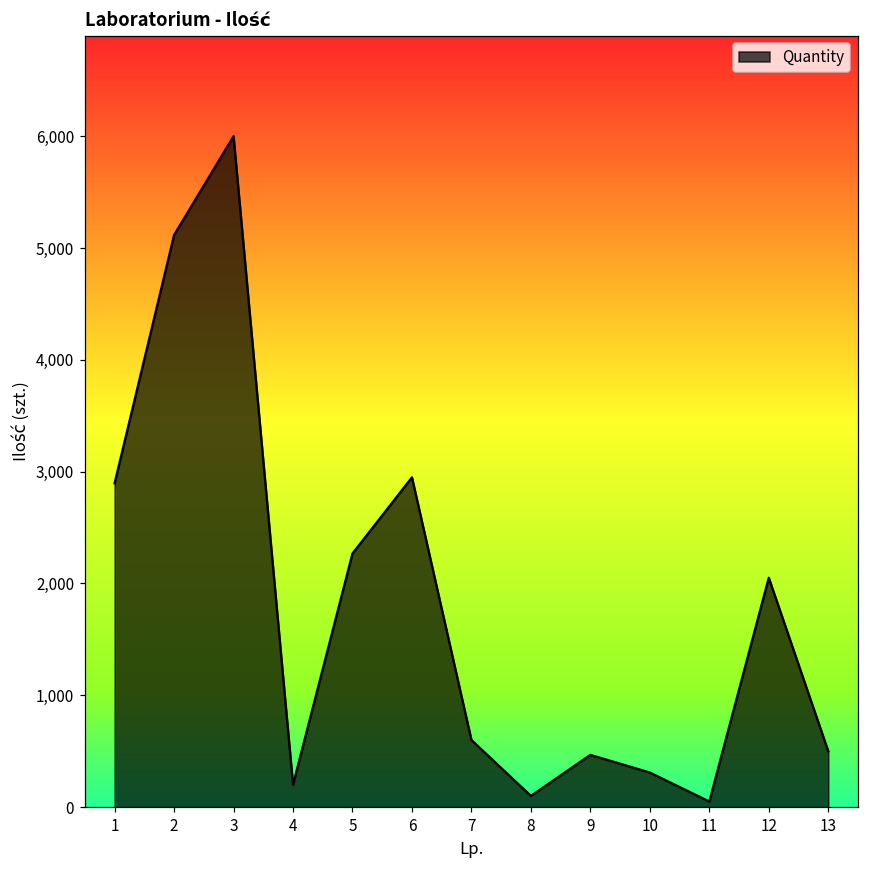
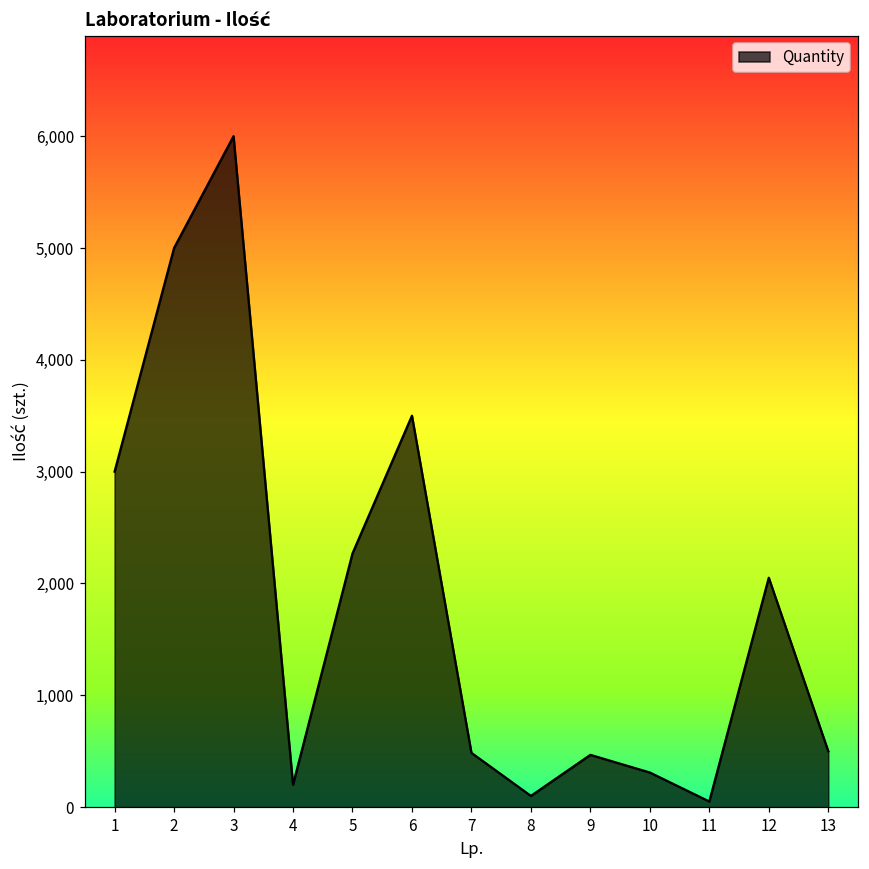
  {
-   "1": "2,900",
-   "2": "5,120",
+   "1": "3,000",
+   "2": "5,000",
    "3": "6,000",
    "4": "200",
    "5": "2,270",
-   "6": "2,950",
-   "7": "600",
+   "6": "3,500",
+   "7": "490",
    "8": "100",
    "9": "470",
    "10": "310",
    "11": "50",
    "12": "2,050",
    "13": "500"
  }
